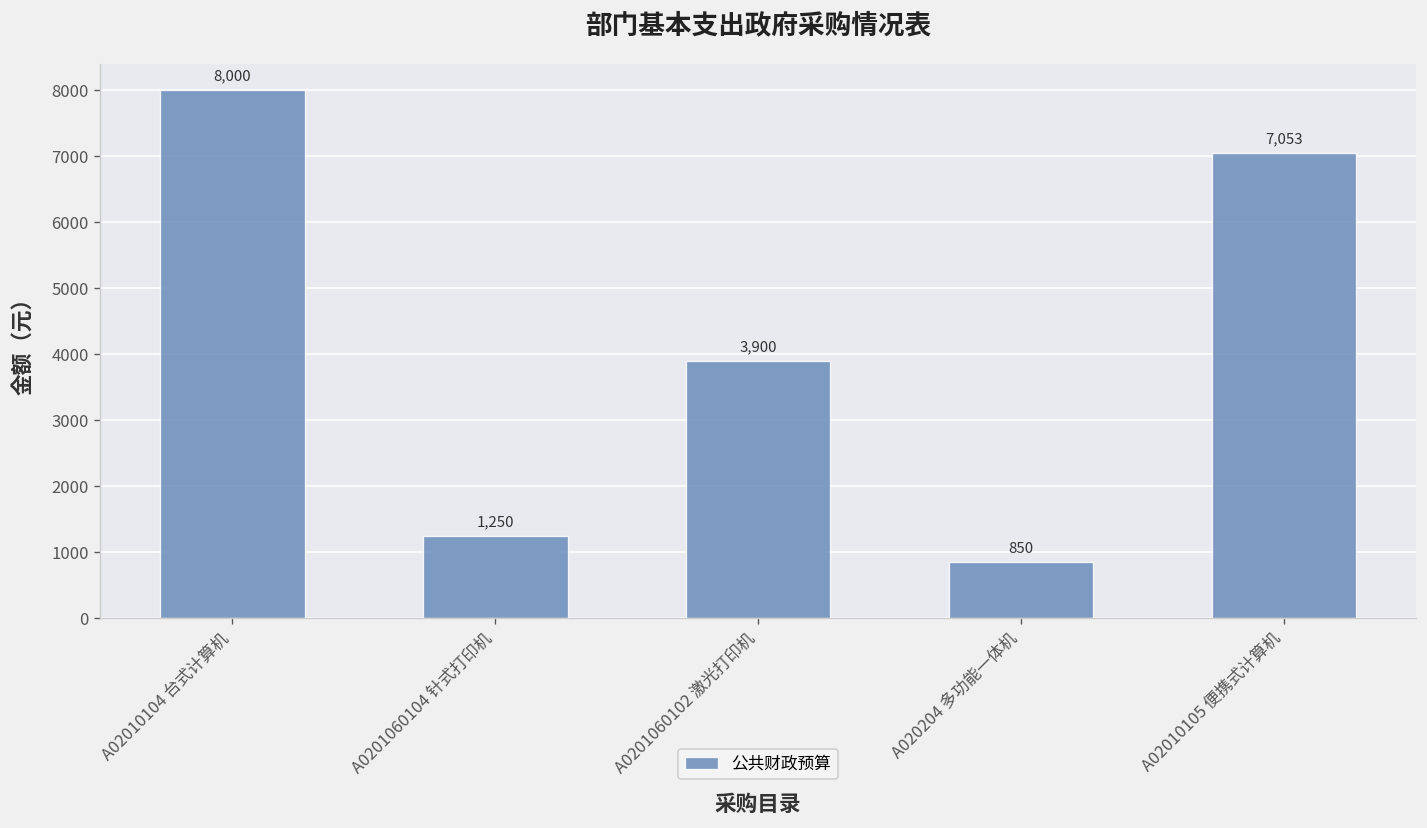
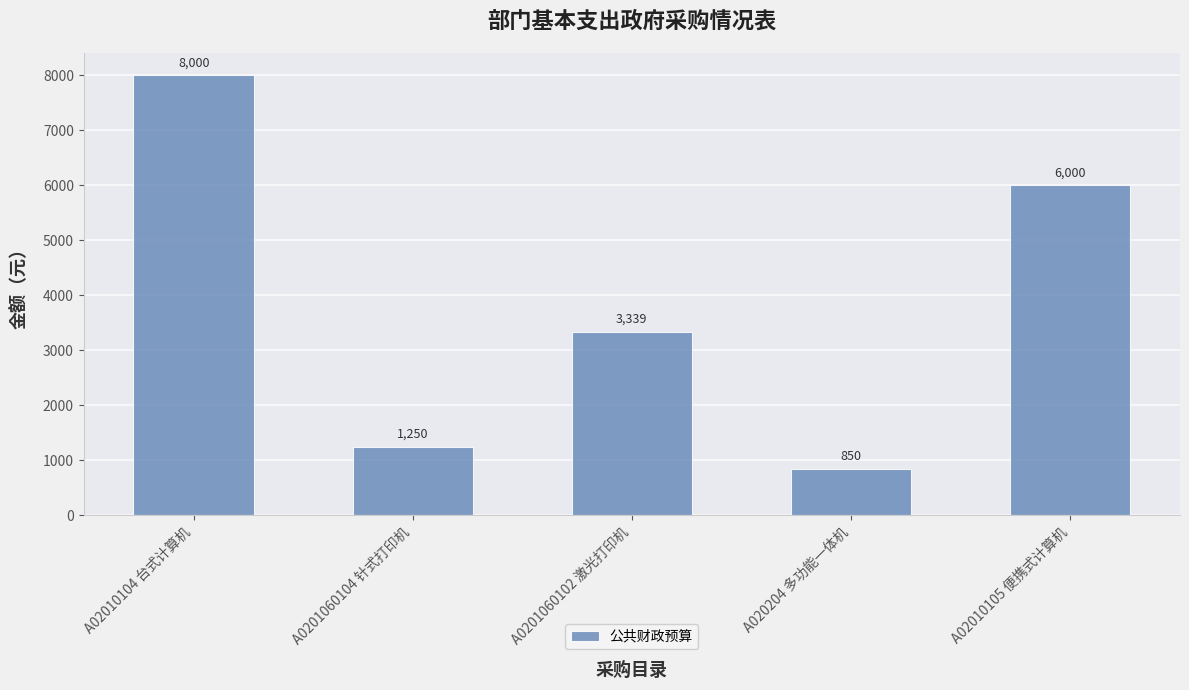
  {
    "A02010104 台式计算机": "8,000",
    "A0201060104 针式打印机": "1,250",
-   "A0201060102 激光打印机": "3,900",
+   "A0201060102 激光打印机": "3,339",
    "A020204 多功能一体机": "850",
-   "A02010105 便携式计算机": "7,053"
+   "A02010105 便携式计算机": "6,000"
  }
